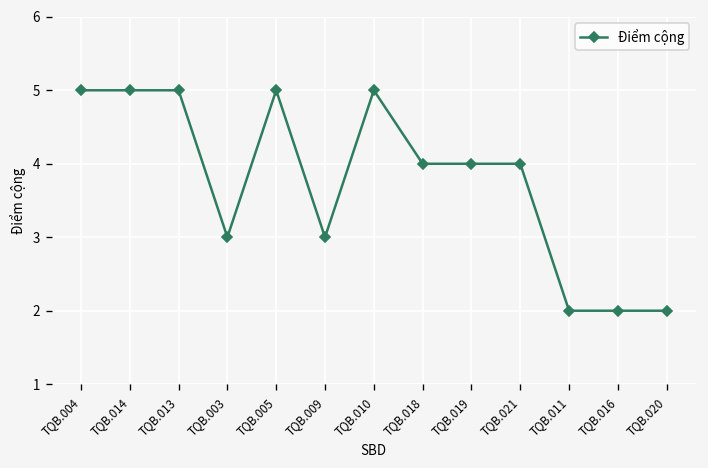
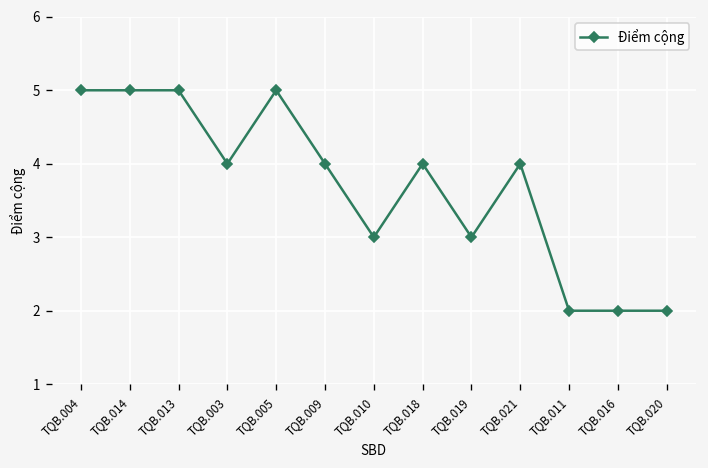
  {
    "TQB.004": 5,
    "TQB.014": 5,
    "TQB.013": 5,
-   "TQB.003": 3,
+   "TQB.003": 4,
    "TQB.005": 5,
-   "TQB.009": 3,
-   "TQB.010": 5,
+   "TQB.009": 4,
+   "TQB.010": 3,
    "TQB.018": 4,
-   "TQB.019": 4,
+   "TQB.019": 3,
    "TQB.021": 4,
    "TQB.011": 2,
    "TQB.016": 2,
    "TQB.020": 2
  }
